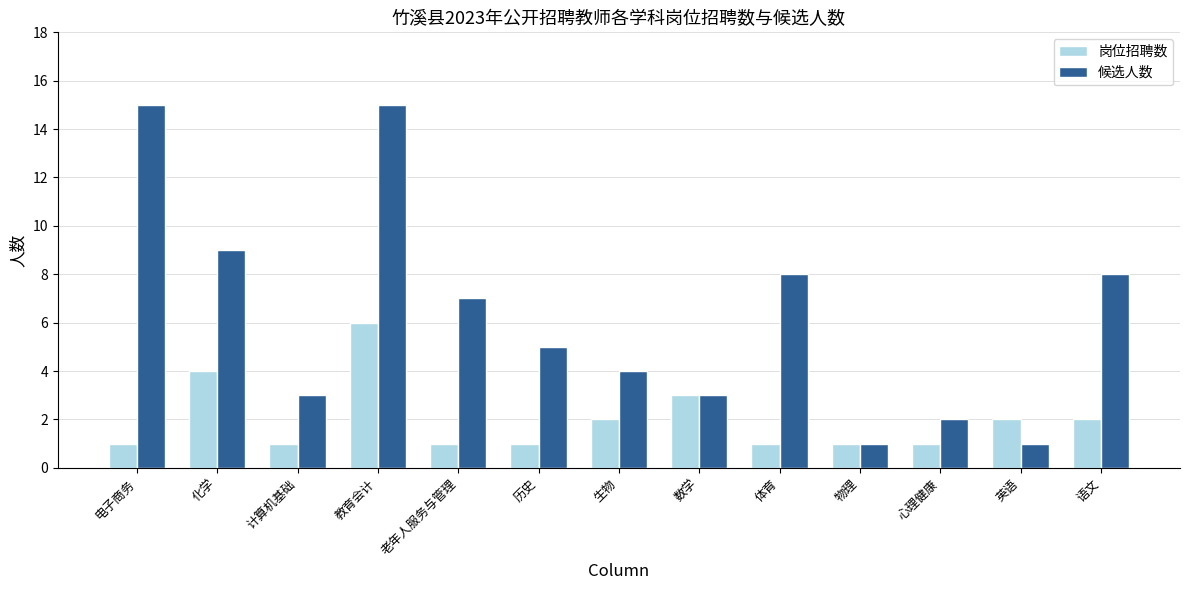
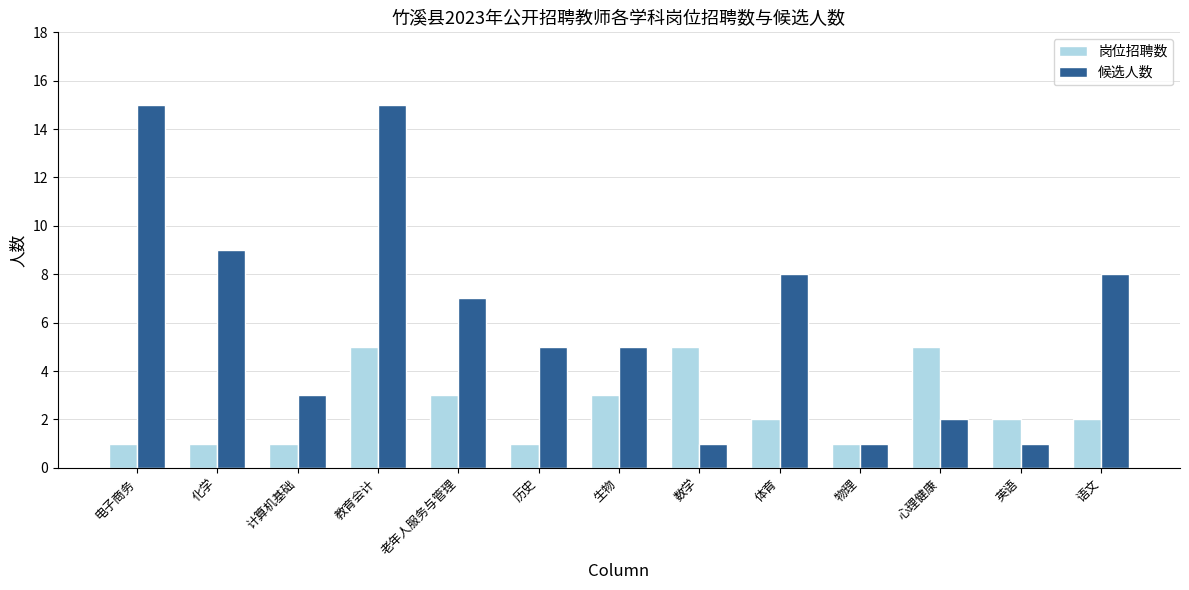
  {
    "岗位招聘数": {
      "电子商务": 1,
-     "化学": 4,
+     "化学": 1,
      "计算机基础": 1,
-     "教育会计": 6,
-     "老年人服务与管理": 1,
+     "教育会计": 5,
+     "老年人服务与管理": 3,
      "历史": 1,
-     "生物": 2,
-     "数学": 3,
-     "体育": 1,
+     "生物": 3,
+     "数学": 5,
+     "体育": 2,
      "物理": 1,
-     "心理健康": 1,
+     "心理健康": 5,
      "英语": 2,
      "语文": 2
    },
    "候选人数": {
      "电子商务": 15,
      "化学": 9,
      "计算机基础": 3,
      "教育会计": 15,
      "老年人服务与管理": 7,
      "历史": 5,
-     "生物": 4,
-     "数学": 3,
+     "生物": 5,
+     "数学": 1,
      "体育": 8,
      "物理": 1,
      "心理健康": 2,
      "英语": 1,
      "语文": 8
    }
  }
